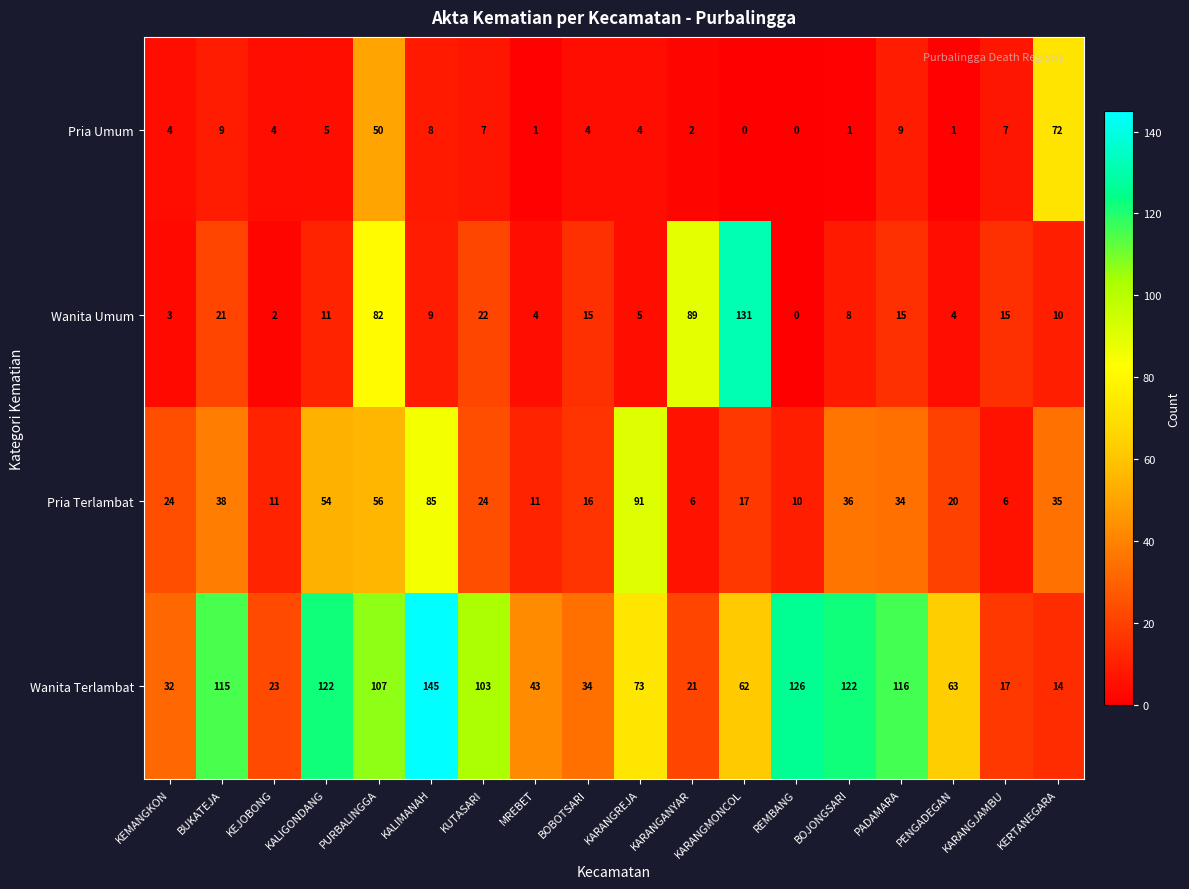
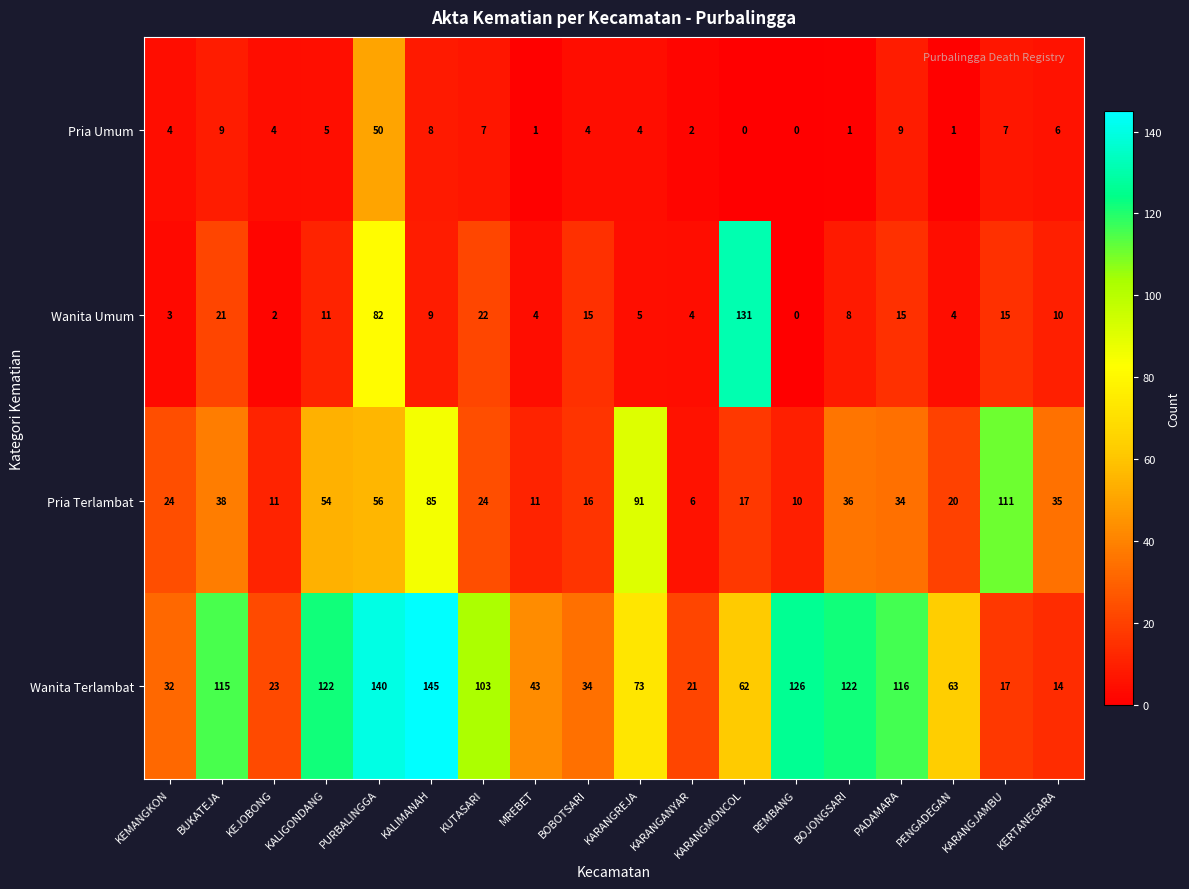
  {
    "Pria Umum": {
      "KEMANGKON": 4,
      "BUKATEJA": 9,
      "KEJOBONG": 4,
      "KALIGONDANG": 5,
      "PURBALINGGA": 50,
      "KALIMANAH": 8,
      "KUTASARI": 7,
      "MREBET": 1,
      "BOBOTSARI": 4,
      "KARANGREJA": 4,
      "KARANGANYAR": 2,
      "KARANGMONCOL": 0,
      "REMBANG": 0,
      "BOJONGSARI": 1,
      "PADAMARA": 9,
      "PENGADEGAN": 1,
-     "KERTANEGARA": 72
+     "KERTANEGARA": 6
    },
    "Wanita Umum": {
      "KEMANGKON": 3,
      "BUKATEJA": 21,
      "KEJOBONG": 2,
      "KALIGONDANG": 11,
      "PURBALINGGA": 82,
      "KALIMANAH": 9,
      "KUTASARI": 22,
      "MREBET": 4,
      "BOBOTSARI": 15,
      "KARANGREJA": 5,
-     "KARANGANYAR": 89,
+     "KARANGANYAR": 4,
      "KARANGMONCOL": 131,
      "REMBANG": 0,
      "BOJONGSARI": 8,
      "PADAMARA": 15,
      "PENGADEGAN": 4,
      "KARANGJAMBU": 15,
      "KERTANEGARA": 10
    },
    "Pria Terlambat": {
      "KEMANGKON": 24,
      "BUKATEJA": 38,
      "KEJOBONG": 11,
      "KALIGONDANG": 54,
      "PURBALINGGA": 56,
      "KALIMANAH": 85,
      "KUTASARI": 24,
      "MREBET": 11,
      "BOBOTSARI": 16,
      "KARANGREJA": 91,
      "KARANGANYAR": 6,
      "KARANGMONCOL": 17,
      "REMBANG": 10,
      "BOJONGSARI": 36,
      "PADAMARA": 34,
      "PENGADEGAN": 20,
-     "KARANGJAMBU": 6,
+     "KARANGJAMBU": 111,
      "KERTANEGARA": 35
    },
    "Wanita Terlambat": {
      "KEMANGKON": 32,
      "BUKATEJA": 115,
      "KEJOBONG": 23,
      "KALIGONDANG": 122,
-     "PURBALINGGA": 107,
+     "PURBALINGGA": 140,
      "KALIMANAH": 145,
      "KUTASARI": 103,
      "MREBET": 43,
      "BOBOTSARI": 34,
      "KARANGREJA": 73,
      "KARANGANYAR": 21,
      "KARANGMONCOL": 62,
      "REMBANG": 126,
      "BOJONGSARI": 122,
      "PADAMARA": 116,
      "PENGADEGAN": 63,
      "KARANGJAMBU": 17,
      "KERTANEGARA": 14
    }
  }
